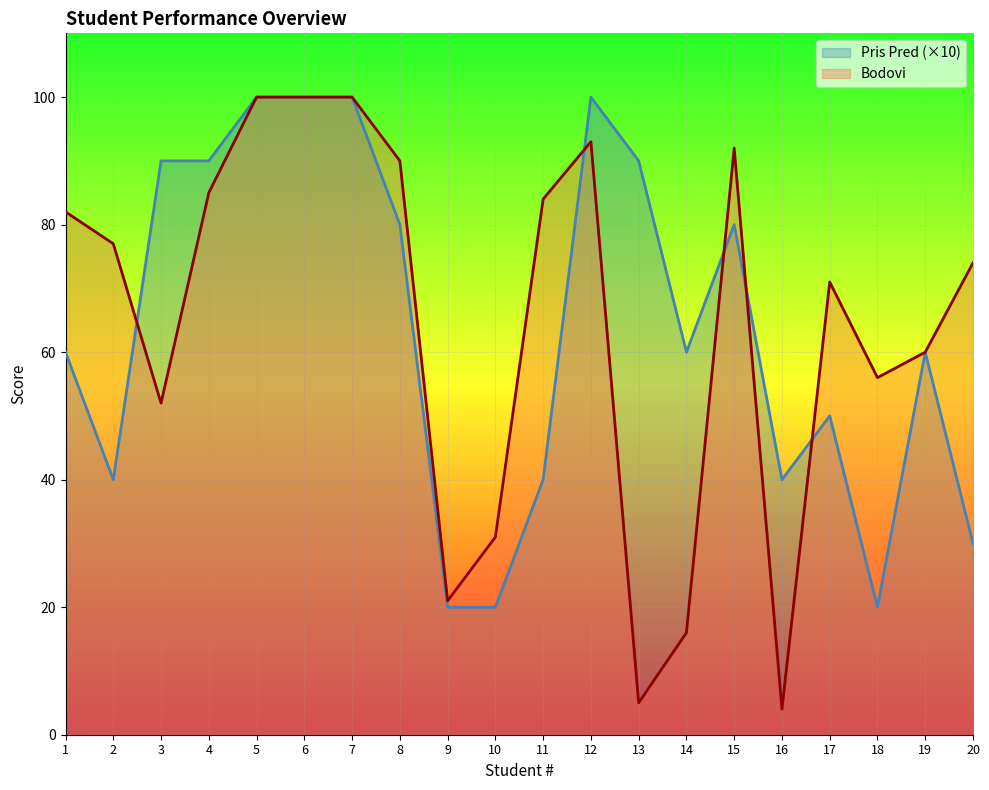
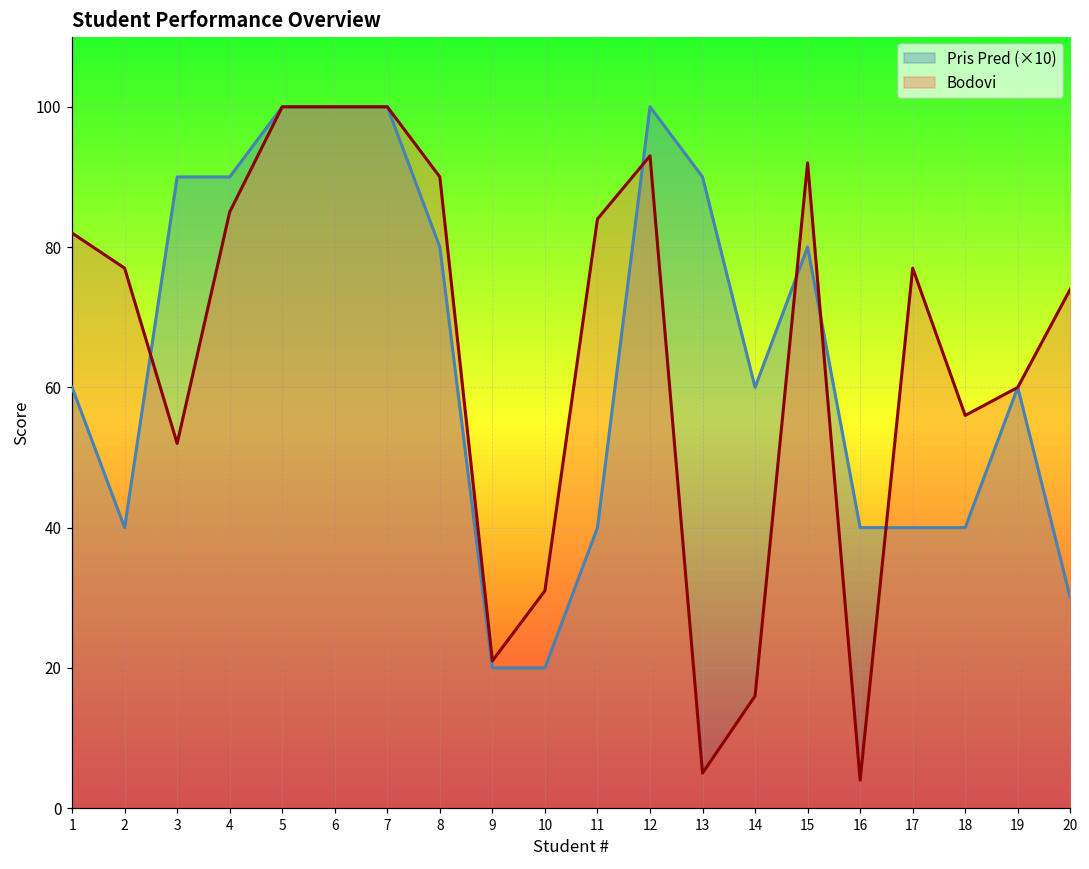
  {
    "Pris Pred (×10)": {
      "1": 60,
      "2": 40,
      "3": 90,
      "4": 90,
      "8": 80,
      "9": 20,
      "10": 20,
      "11": 40,
      "12": 100,
      "13": 90,
      "14": 60,
      "15": 80,
      "16": 40,
-     "17": 50,
-     "18": 20,
+     "17": 40,
+     "18": 40,
      "20": 30
    },
    "Bodovi": {
      "1": 82,
      "2": 77,
      "3": 52,
      "4": 85,
      "8": 90,
      "9": 21,
      "10": 31,
      "11": 84,
      "12": 93,
      "13": 5,
      "14": 16,
      "15": 92,
      "16": 4,
-     "17": 71,
+     "17": 77,
      "18": 56,
      "20": 74
    }
  }
